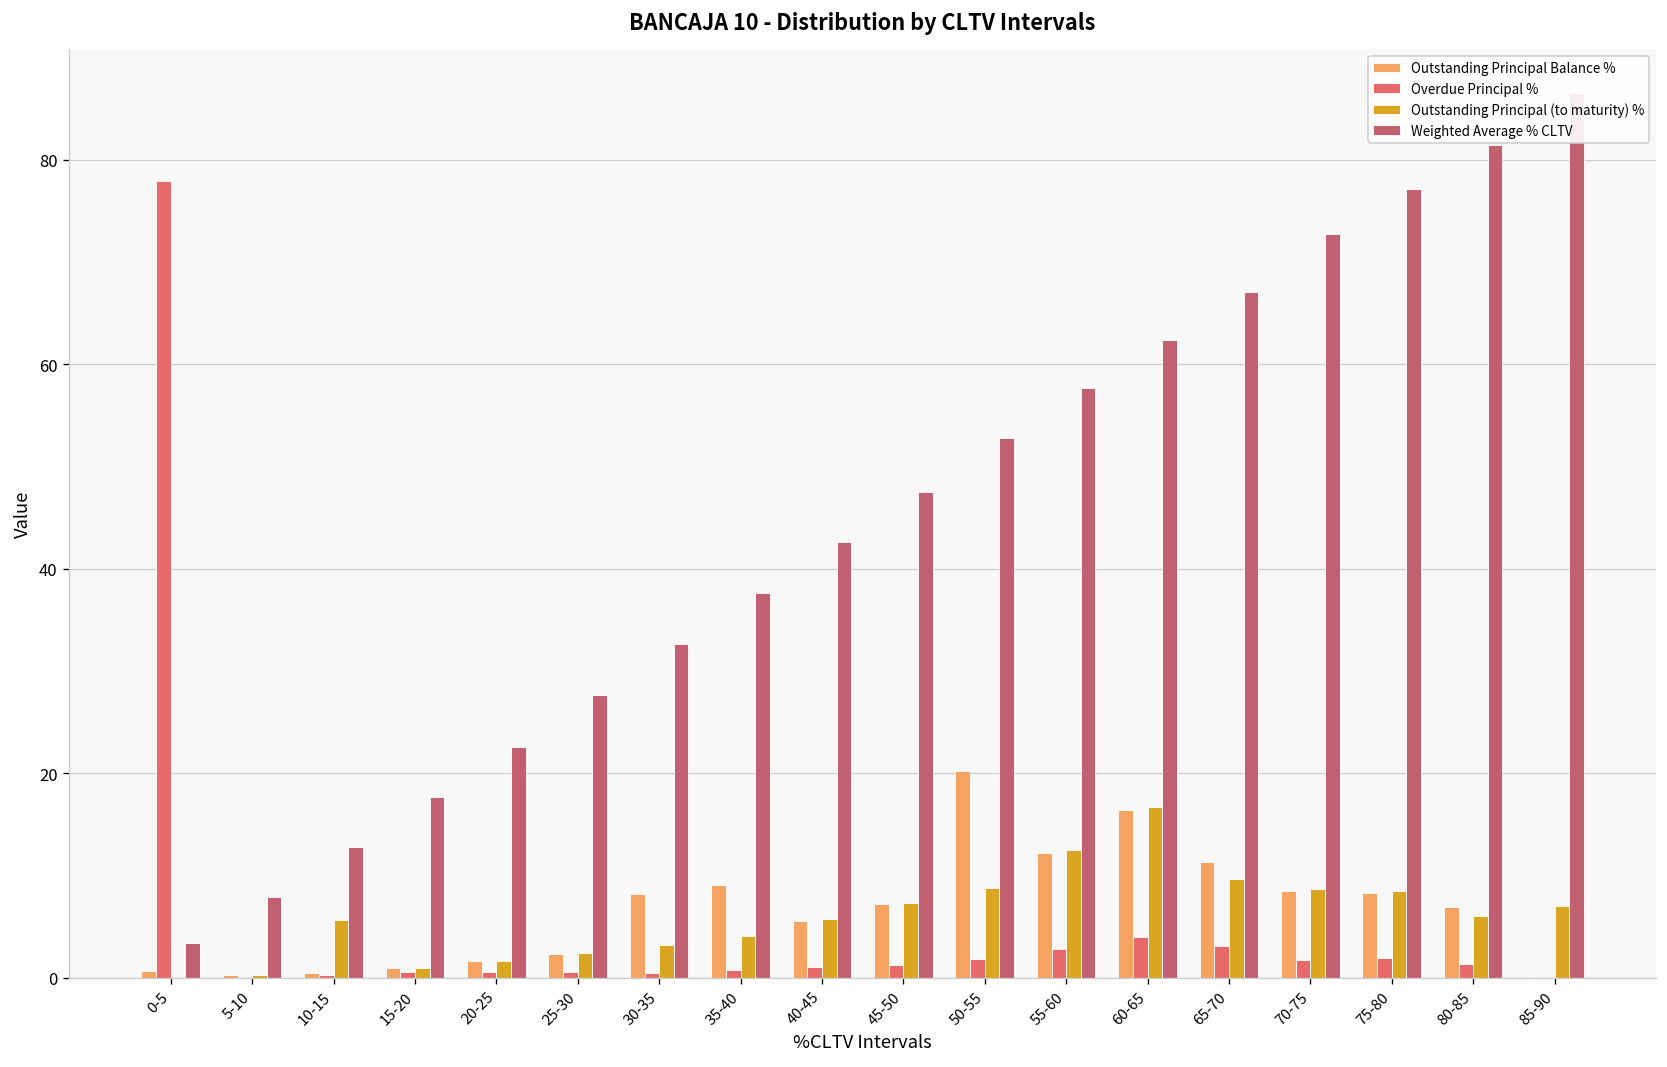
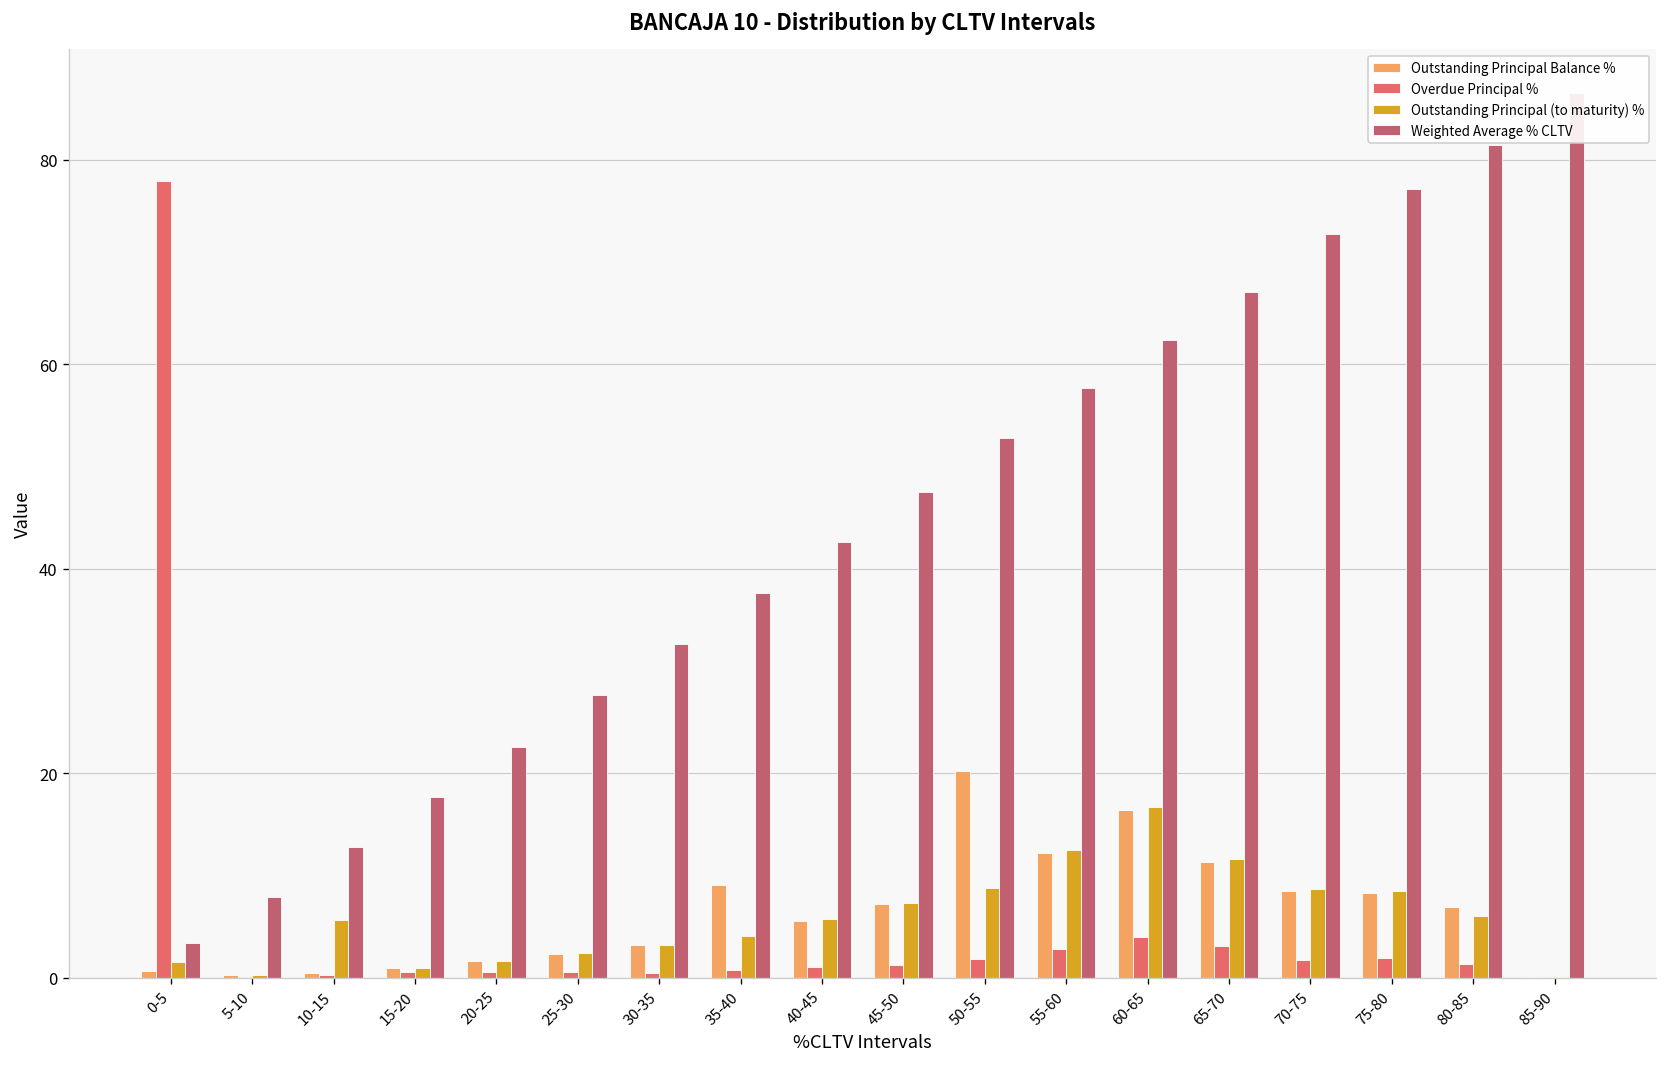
  {
    "Outstanding Principal Balance %": {
      "0-5": 1,
      "10-15": 0,
      "15-20": 1,
      "20-25": 2,
      "25-30": 2,
-     "30-35": 8,
+     "30-35": 3,
      "35-40": 9,
      "40-45": 6,
      "45-50": 7,
      "50-55": 20,
      "55-60": 12,
      "60-65": 16,
      "65-70": 11,
      "70-75": 9,
      "75-80": 8,
      "80-85": 7
    },
    "Outstanding Principal (to maturity) %": {
-     "0-5": 0,
+     "0-5": 2,
      "10-15": 6,
      "15-20": 1,
      "20-25": 2,
      "25-30": 2,
      "30-35": 3,
      "35-40": 4,
      "40-45": 6,
      "45-50": 7,
      "50-55": 9,
      "55-60": 12,
      "60-65": 17,
-     "65-70": 10,
+     "65-70": 12,
      "70-75": 9,
      "75-80": 9,
      "80-85": 6,
-     "85-90": 7
+     "85-90": 0
    }
  }
